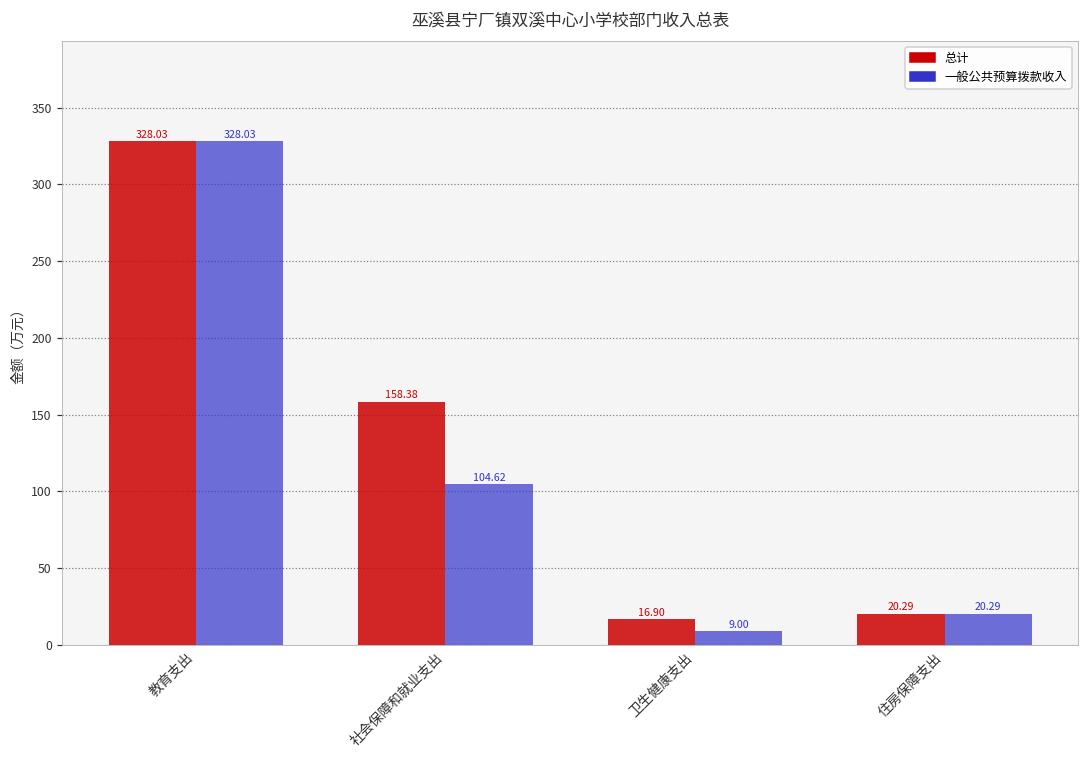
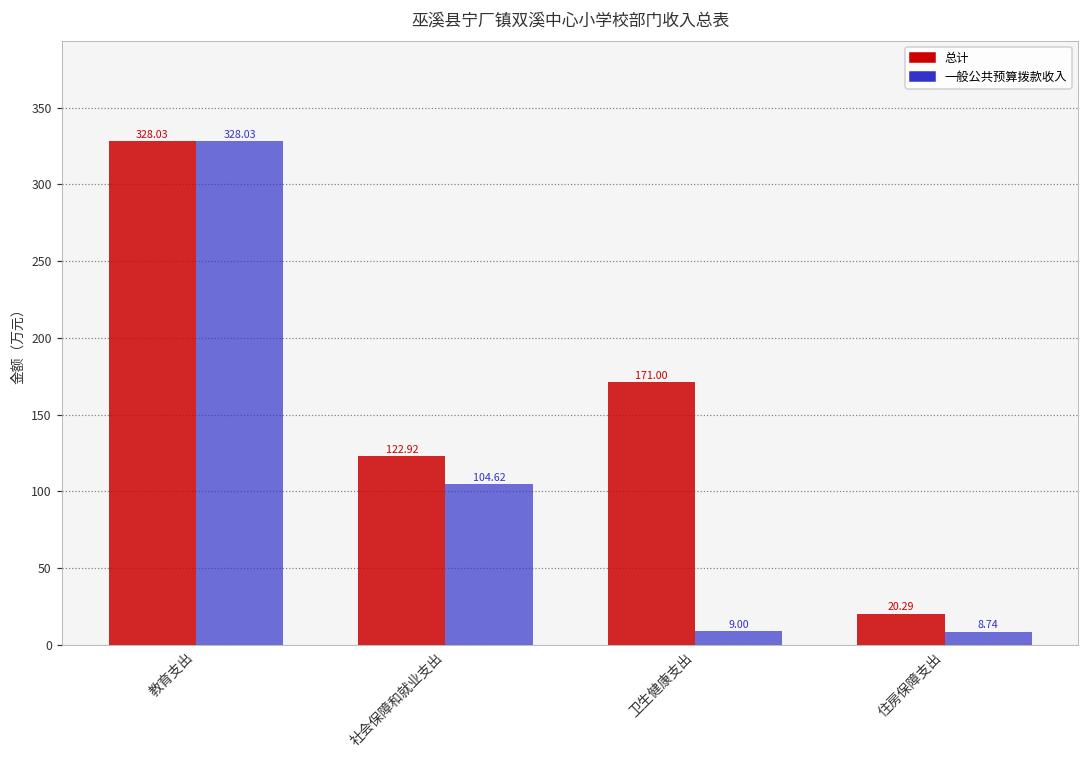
  {
    "总计": {
      "教育支出": 328.03,
-     "社会保障和就业支出": 158.38,
-     "卫生健康支出": 16.90,
+     "社会保障和就业支出": 122.92,
+     "卫生健康支出": 171.00,
      "住房保障支出": 20.29
    },
    "一般公共预算拨款收入": {
      "教育支出": 328.03,
      "社会保障和就业支出": 104.62,
      "卫生健康支出": 9.00,
-     "住房保障支出": 20.29
+     "住房保障支出": 8.74
    }
  }
